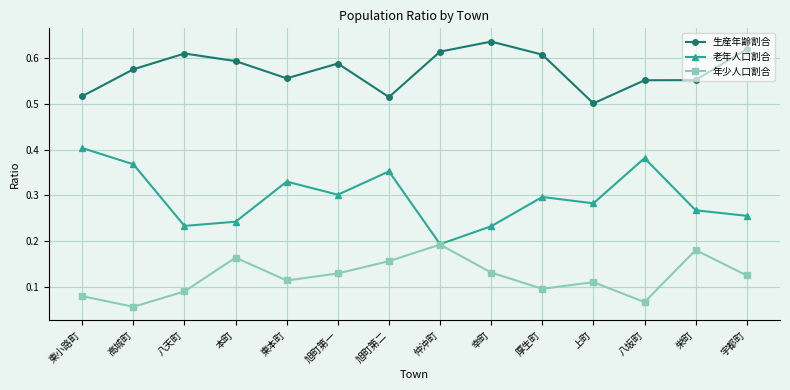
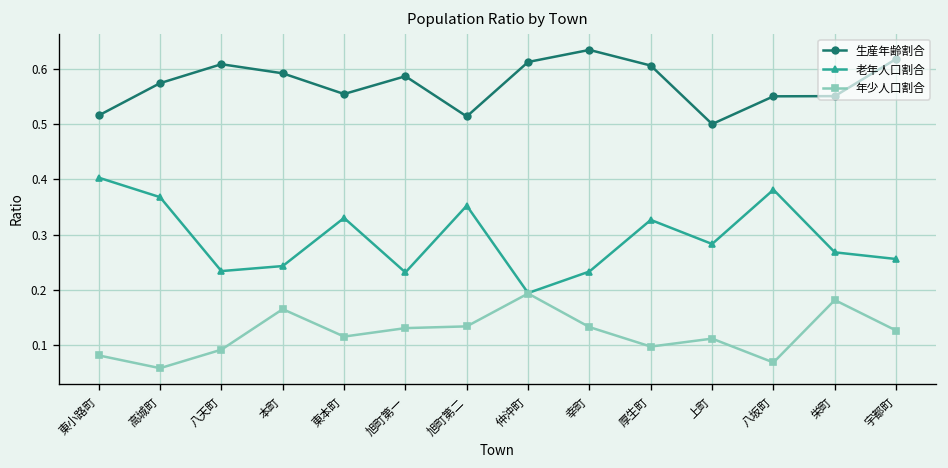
  {
    "生産年齢割合": {
      "東小路町": 0.52,
      "高城町": 0.57,
      "八天町": 0.61,
      "本町": 0.59,
      "東本町": 0.56,
      "旭町第一": 0.59,
      "旭町第二": 0.51,
      "仲沖町": 0.61,
      "幸町": 0.64,
      "厚生町": 0.61,
      "上町": 0.50,
      "八坂町": 0.55
    },
    "老年人口割合": {
      "東小路町": 0.40,
      "高城町": 0.37,
      "八天町": 0.23,
      "本町": 0.24,
      "東本町": 0.33,
-     "旭町第一": 0.30,
+     "旭町第一": 0.23,
      "旭町第二": 0.35,
      "幸町": 0.23,
-     "厚生町": 0.30,
+     "厚生町": 0.33,
      "上町": 0.28,
      "八坂町": 0.38,
      "栄町": 0.27,
      "宇都町": 0.26
    },
    "年少人口割合": {
      "東小路町": 0.08,
      "高城町": 0.06,
      "八天町": 0.09,
      "本町": 0.16,
      "東本町": 0.11,
      "旭町第一": 0.13,
-     "旭町第二": 0.16,
+     "旭町第二": 0.13,
      "幸町": 0.13,
      "厚生町": 0.10,
      "上町": 0.11,
      "八坂町": 0.07,
      "栄町": 0.18,
      "宇都町": 0.13
    }
  }
